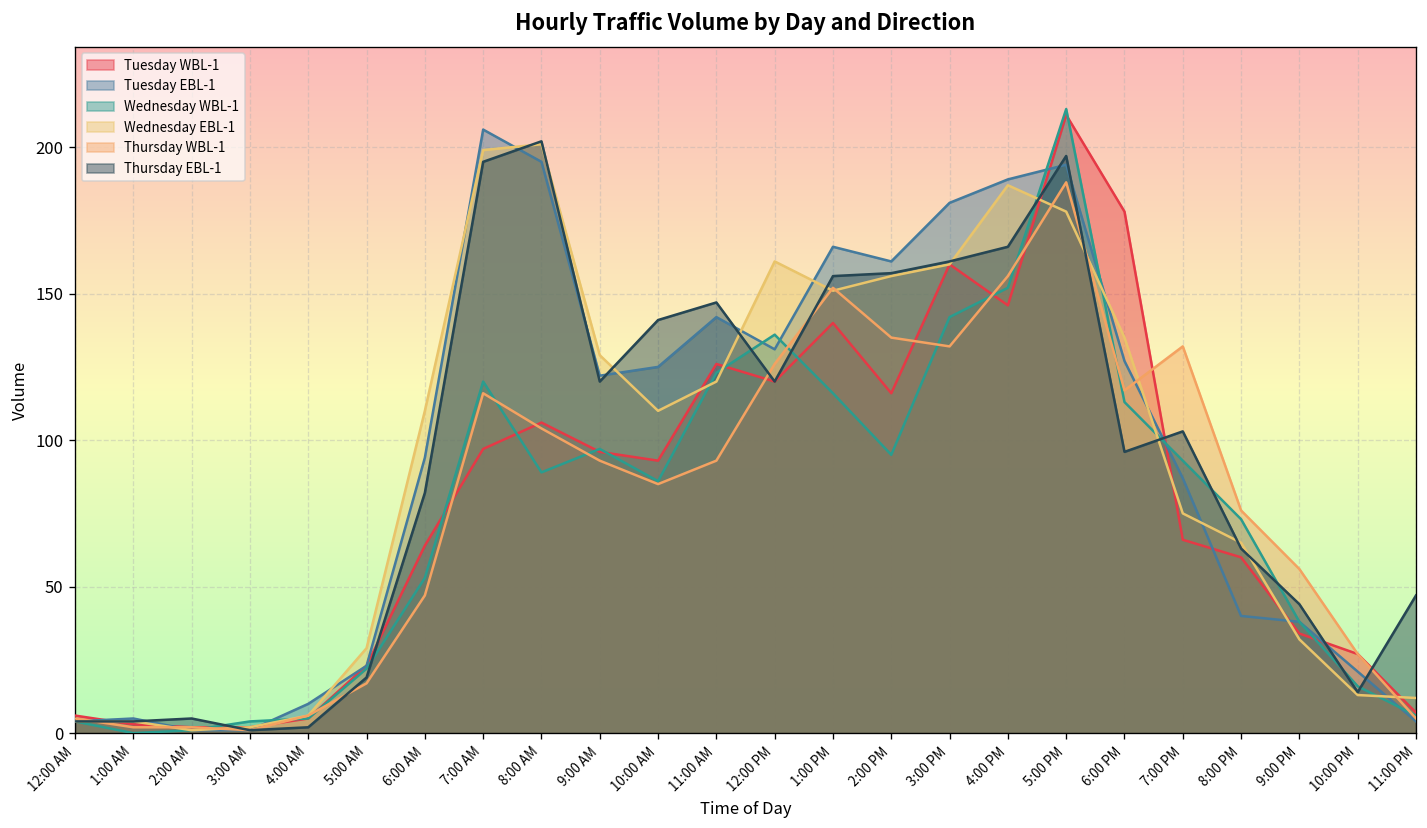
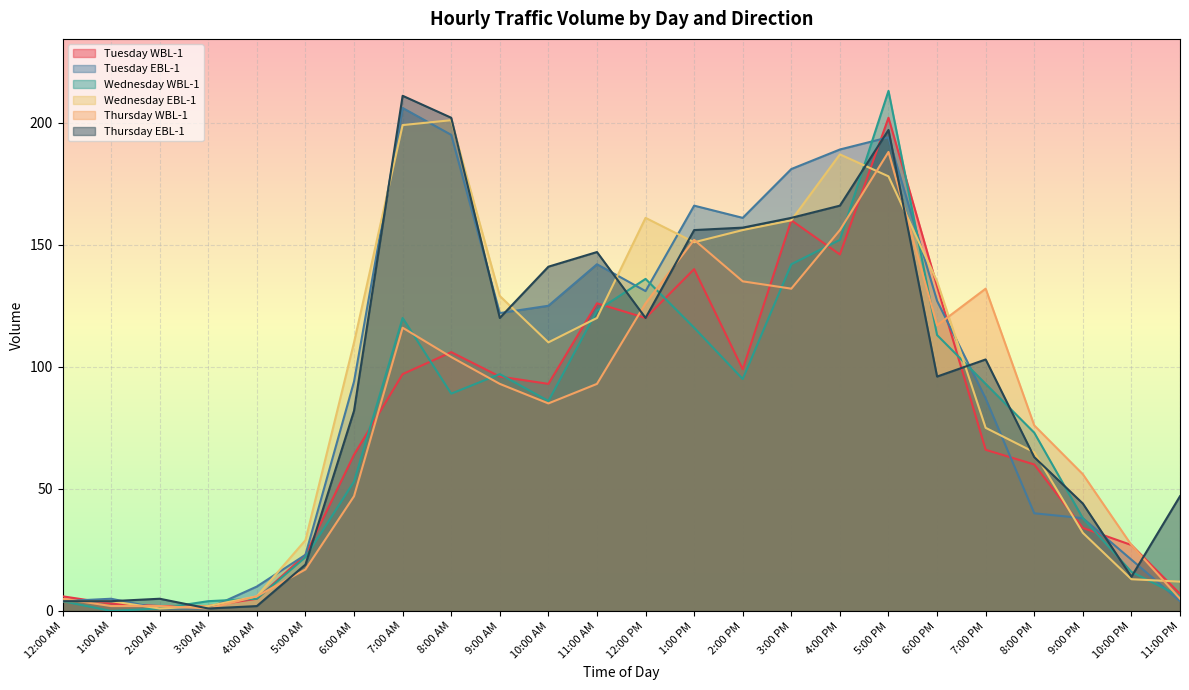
  {
    "Tuesday WBL-1": {
      "6:00 AM": 64,
      "7:00 AM": 97,
      "8:00 AM": 106,
      "10:00 AM": 93,
      "11:00 AM": 126,
      "1:00 PM": 140,
-     "2:00 PM": 116,
+     "2:00 PM": 99,
      "4:00 PM": 146,
-     "5:00 PM": 211,
-     "6:00 PM": 178,
+     "5:00 PM": 202,
+     "6:00 PM": 133,
      "7:00 PM": 66,
      "8:00 PM": 60,
      "9:00 PM": 34
    },
    "Thursday EBL-1": {
      "2:00 AM": 5,
      "4:00 AM": 2,
      "5:00 AM": 19,
      "6:00 AM": 82,
-     "7:00 AM": 195,
+     "7:00 AM": 211,
      "9:00 AM": 120,
      "10:00 AM": 141,
      "11:00 AM": 147,
      "1:00 PM": 156,
      "4:00 PM": 166,
      "5:00 PM": 197,
      "6:00 PM": 96,
      "7:00 PM": 103,
      "8:00 PM": 63,
      "9:00 PM": 44,
      "11:00 PM": 47
    }
  }
